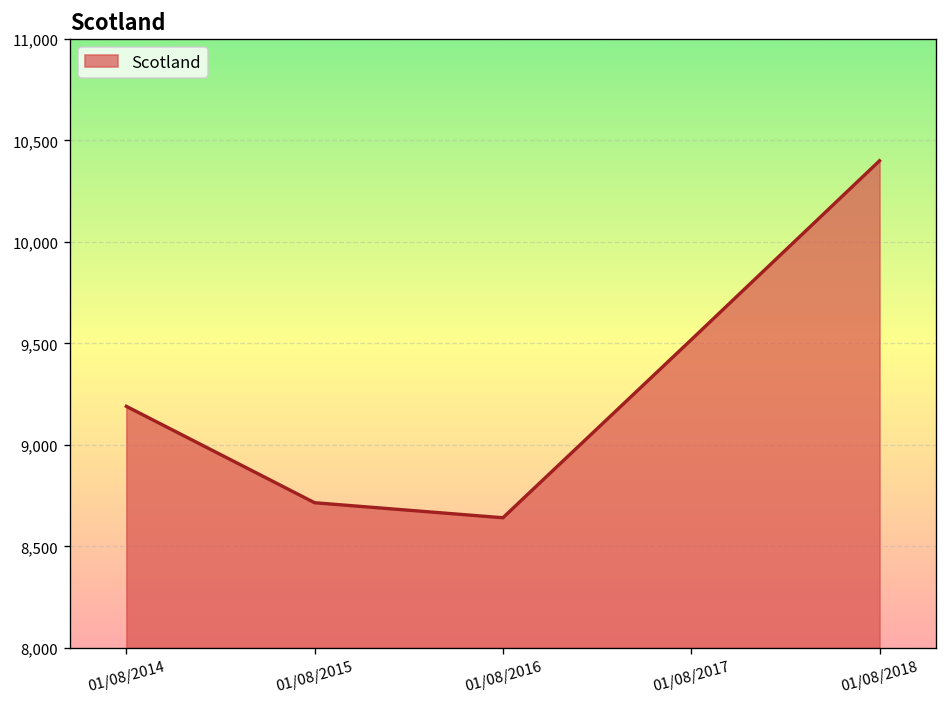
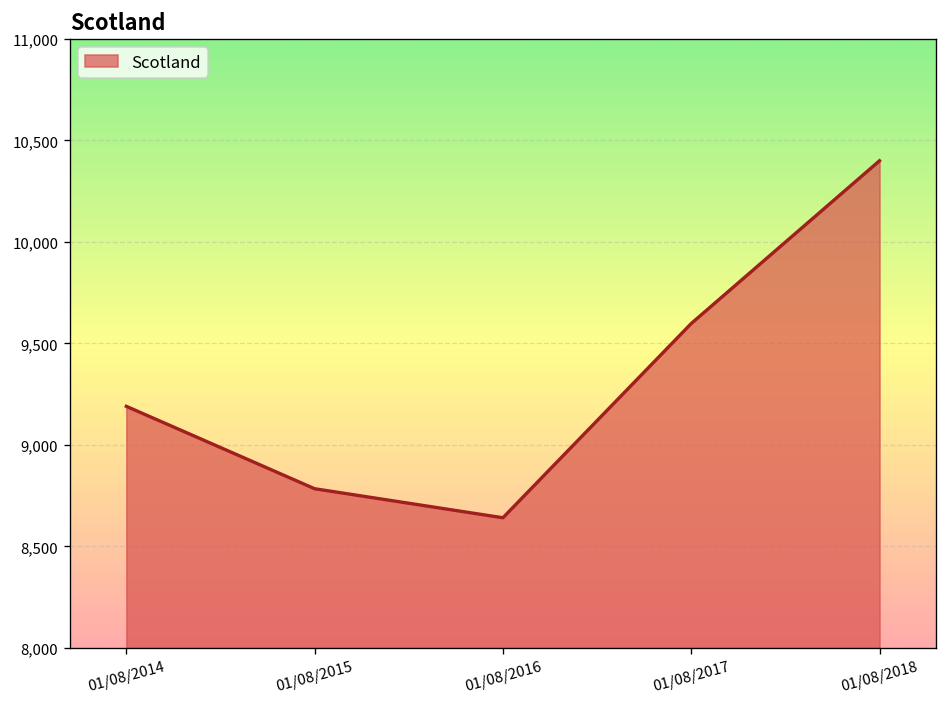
  {
    "01/08/2014": "9,190",
-   "01/08/2015": "8,720",
+   "01/08/2015": "8,780",
    "01/08/2016": "8,640",
-   "01/08/2017": "9,520",
+   "01/08/2017": "9,600",
    "01/08/2018": "10,400"
  }
